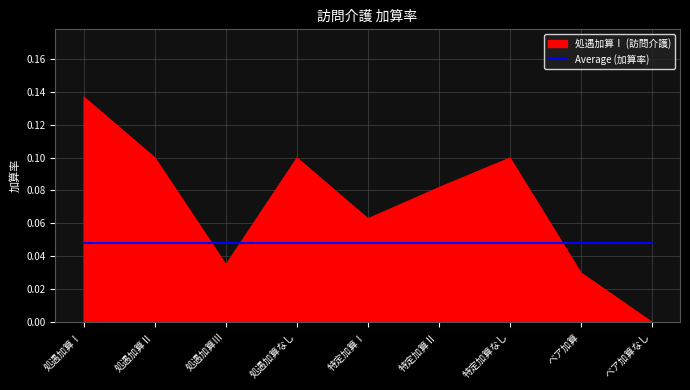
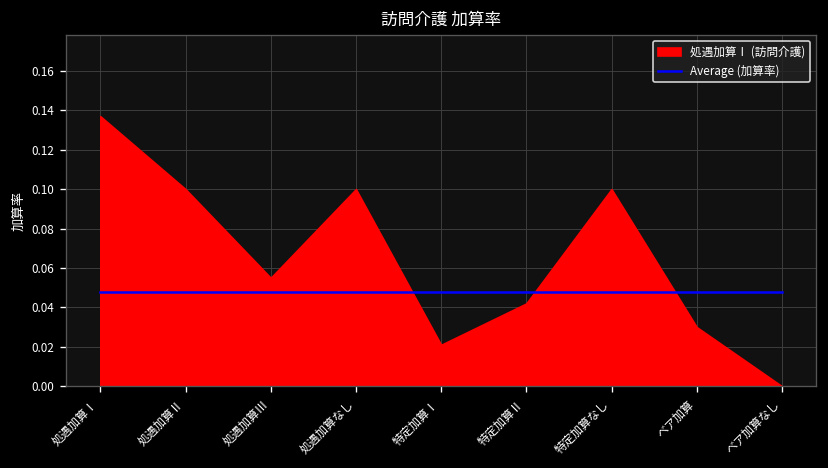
  {
    "Average (加算率)": {
      "処遇加算Ⅰ": 0.048,
      "処遇加算Ⅱ": 0.048,
      "処遇加算Ⅲ": 0.048,
      "処遇加算なし": 0.048,
      "特定加算Ⅰ": 0.048,
      "特定加算Ⅱ": 0.048,
      "特定加算なし": 0.048,
      "ベア加算": 0.048,
      "ベア加算なし": 0.048
    },
    "処遇加算Ⅰ (訪問介護)": {
      "処遇加算Ⅰ": 0.137,
      "処遇加算Ⅱ": 0.100,
-     "処遇加算Ⅲ": 0.035,
+     "処遇加算Ⅲ": 0.055,
      "処遇加算なし": 0.100,
-     "特定加算Ⅰ": 0.063,
-     "特定加算Ⅱ": 0.082,
+     "特定加算Ⅰ": 0.021,
+     "特定加算Ⅱ": 0.042,
      "特定加算なし": 0.100,
      "ベア加算": 0.030,
      "ベア加算なし": 0.000
    }
  }
